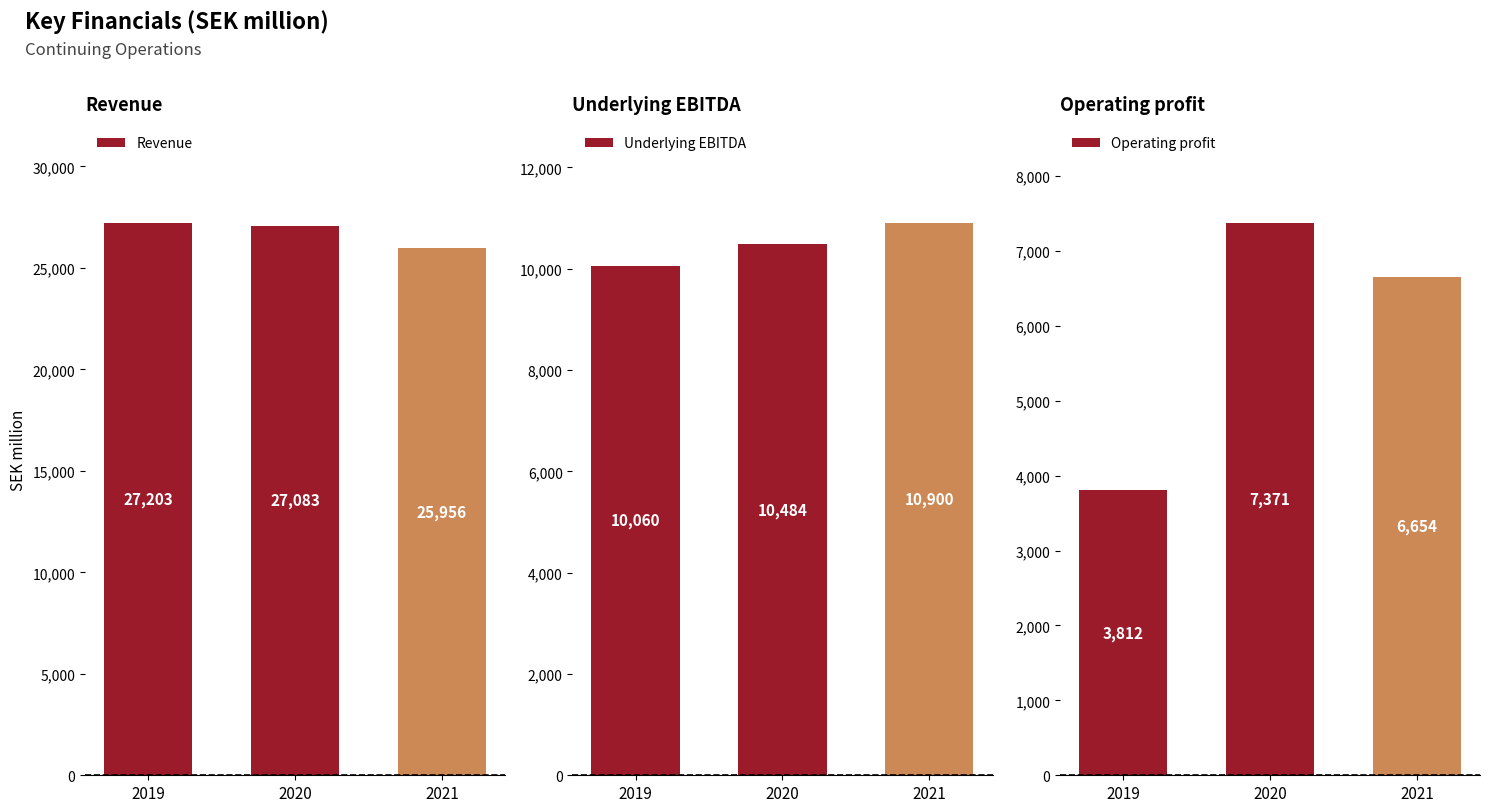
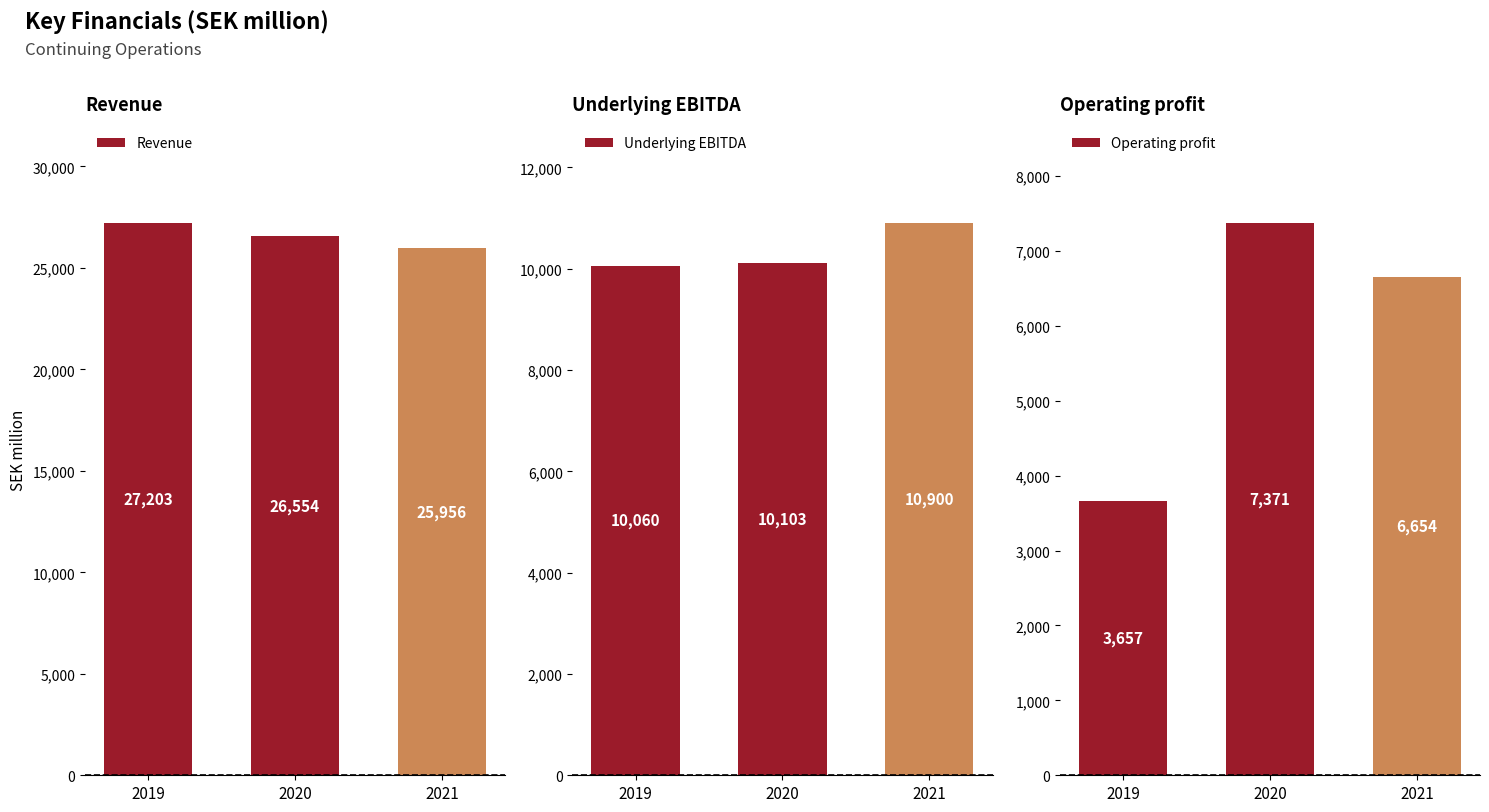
  {
    "Revenue": {
      "2019": "27,203",
-     "2020": "27,083",
+     "2020": "26,554",
      "2021": "25,956"
    },
    "Underlying EBITDA": {
      "2019": "10,060",
-     "2020": "10,484",
+     "2020": "10,103",
      "2021": "10,900"
    },
    "Operating profit": {
-     "2019": "3,812",
+     "2019": "3,657",
      "2020": "7,371",
      "2021": "6,654"
    }
  }
